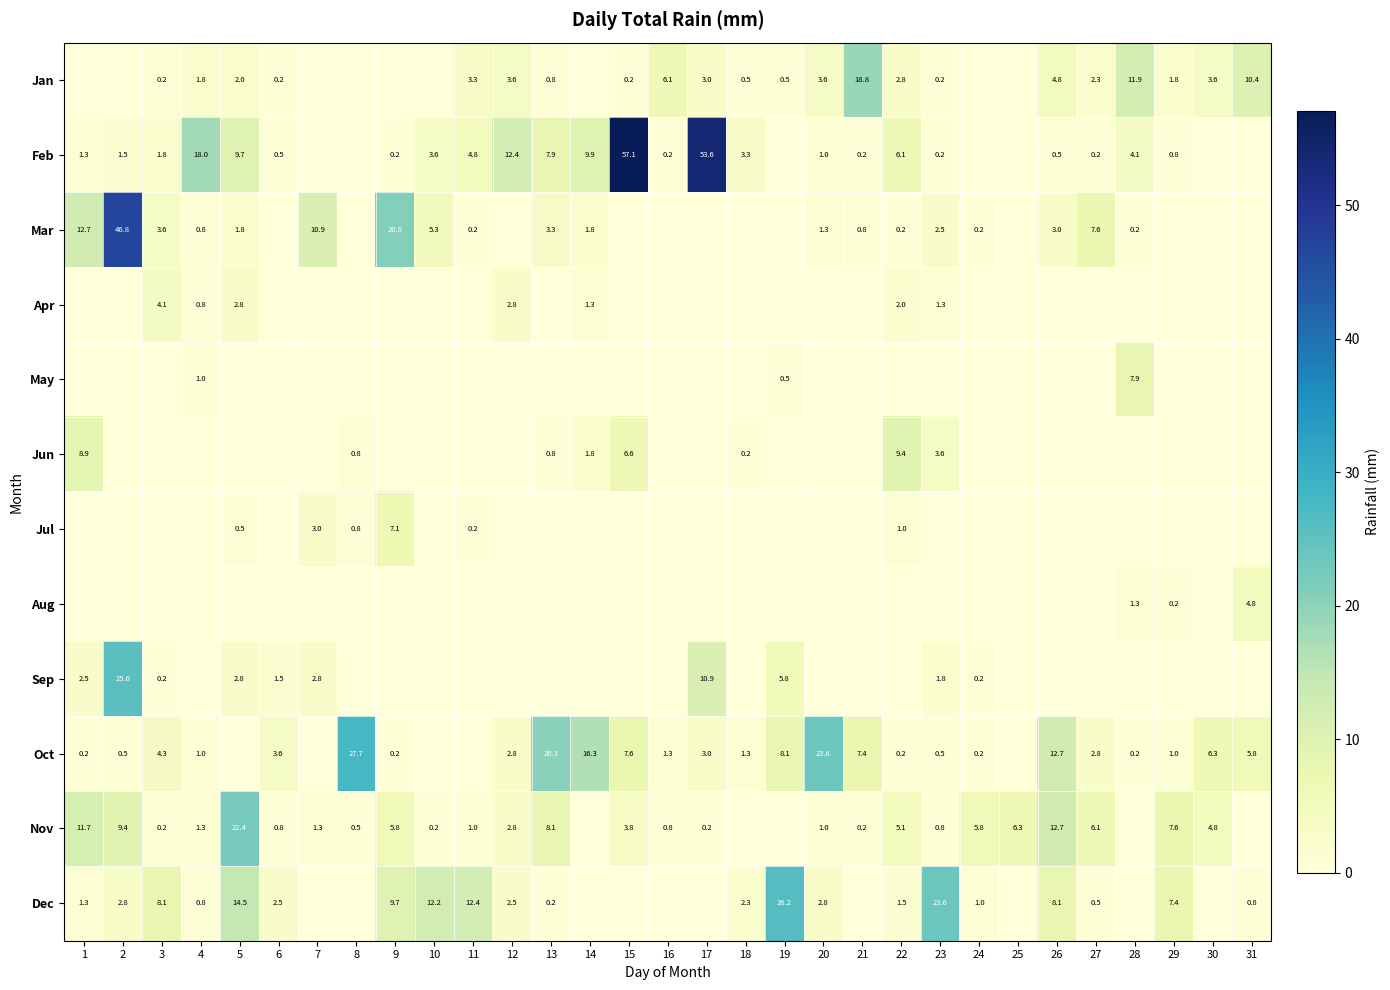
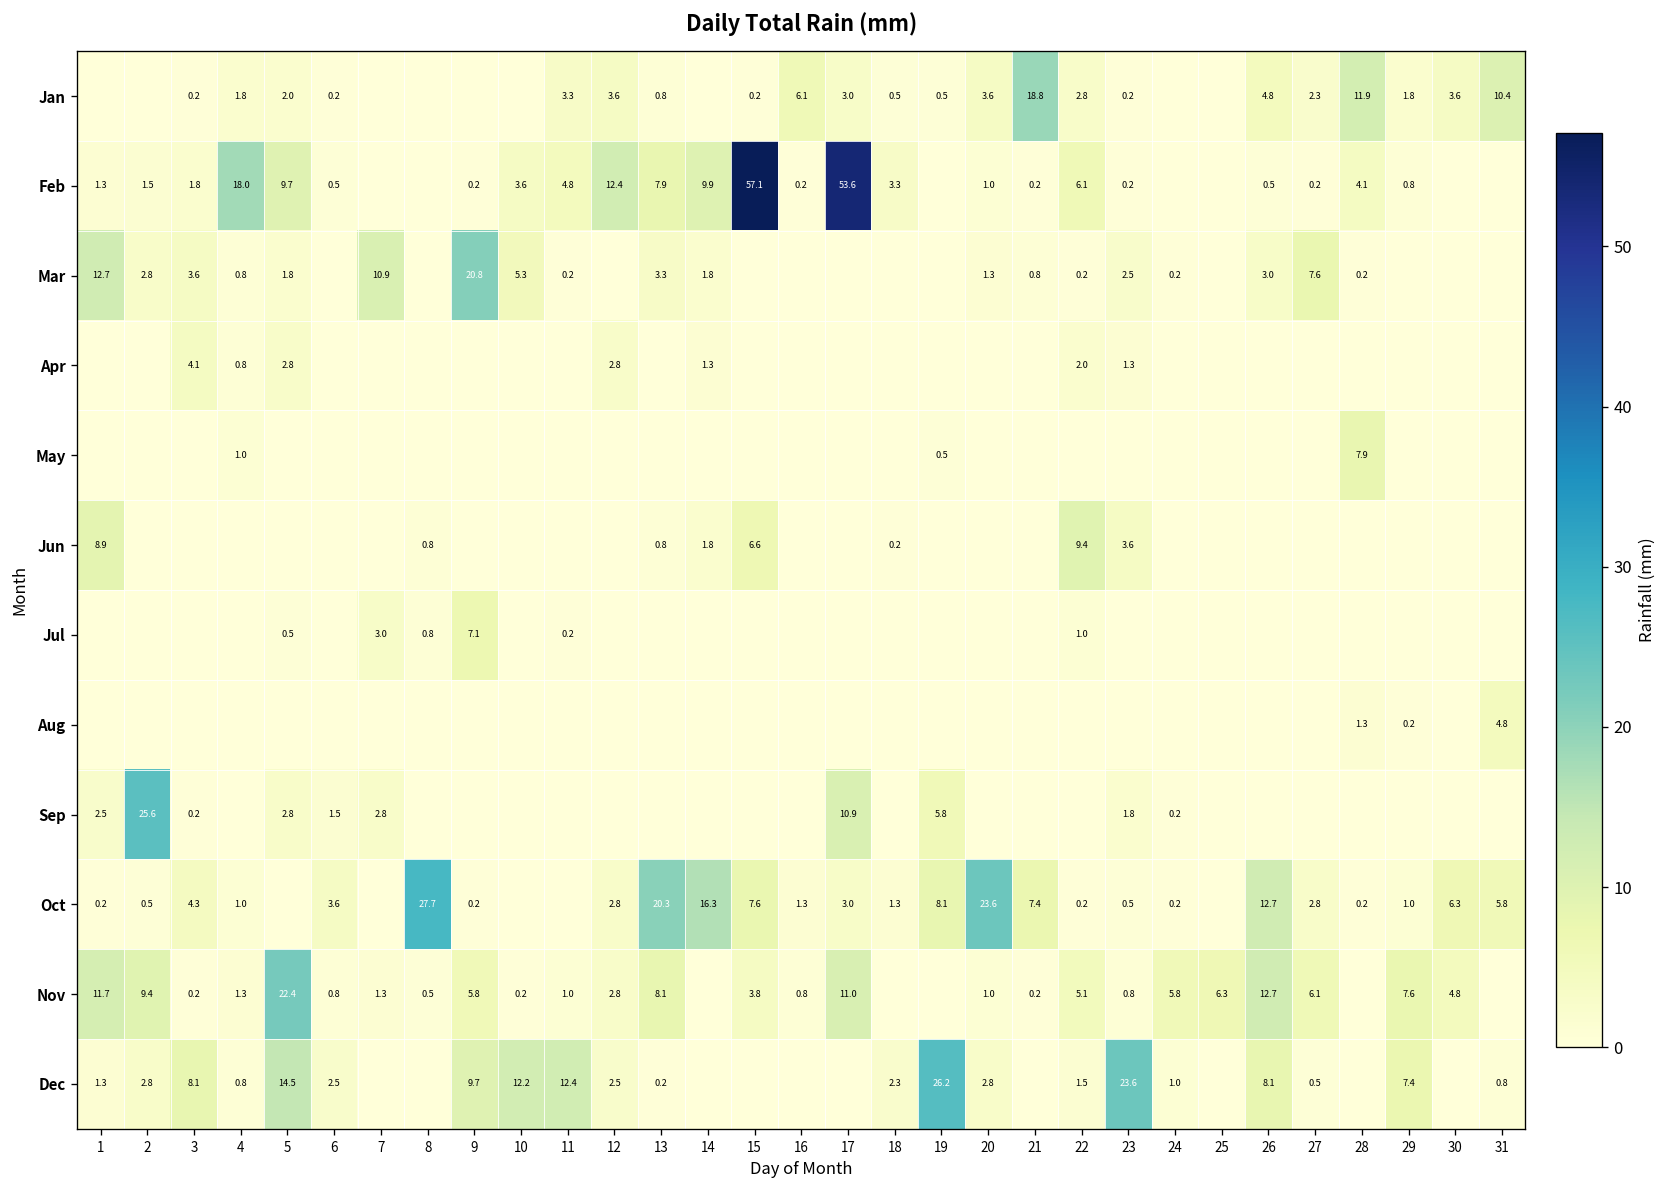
  {
    "Jan": {
      "3": 0.2,
      "4": 1.8,
      "5": 2.0,
      "6": 0.2,
      "11": 3.3,
      "12": 3.6,
      "13": 0.8,
      "15": 0.2,
      "16": 6.1,
      "17": 3.0,
      "18": 0.5,
      "19": 0.5,
      "20": 3.6,
      "21": 18.8,
      "22": 2.8,
      "23": 0.2,
      "26": 4.8,
      "27": 2.3,
      "28": 11.9,
      "29": 1.8,
      "30": 3.6,
      "31": 10.4
    },
    "Feb": {
      "1": 1.3,
      "2": 1.5,
      "3": 1.8,
      "4": 18.0,
      "5": 9.7,
      "6": 0.5,
      "9": 0.2,
      "10": 3.6,
      "11": 4.8,
      "12": 12.4,
      "13": 7.9,
      "14": 9.9,
      "15": 57.1,
      "16": 0.2,
      "17": 53.6,
      "18": 3.3,
      "20": 1.0,
      "21": 0.2,
      "22": 6.1,
      "23": 0.2,
      "26": 0.5,
      "27": 0.2,
      "28": 4.1,
      "29": 0.8
    },
    "Mar": {
      "1": 12.7,
-     "2": 46.8,
+     "2": 2.8,
      "3": 3.6,
      "4": 0.8,
      "5": 1.8,
      "7": 10.9,
      "9": 20.8,
      "10": 5.3,
      "11": 0.2,
      "13": 3.3,
      "14": 1.8,
      "20": 1.3,
      "21": 0.8,
      "22": 0.2,
      "23": 2.5,
      "24": 0.2,
      "26": 3.0,
      "27": 7.6,
      "28": 0.2
    },
    "Apr": {
      "3": 4.1,
      "4": 0.8,
      "5": 2.8,
      "12": 2.8,
      "14": 1.3,
      "22": 2.0,
      "23": 1.3
    },
    "May": {
      "4": 1.0,
      "19": 0.5,
      "28": 7.9
    },
    "Jun": {
      "1": 8.9,
      "8": 0.8,
      "13": 0.8,
      "14": 1.8,
      "15": 6.6,
      "18": 0.2,
      "22": 9.4,
      "23": 3.6
    },
    "Jul": {
      "5": 0.5,
      "7": 3.0,
      "8": 0.8,
      "9": 7.1,
      "11": 0.2,
      "22": 1.0
    },
    "Aug": {
      "28": 1.3,
      "29": 0.2,
      "31": 4.8
    },
    "Sep": {
      "1": 2.5,
      "2": 25.6,
      "3": 0.2,
      "5": 2.8,
      "6": 1.5,
      "7": 2.8,
      "17": 10.9,
      "19": 5.8,
      "23": 1.8,
      "24": 0.2
    },
    "Oct": {
      "1": 0.2,
      "2": 0.5,
      "3": 4.3,
      "4": 1.0,
      "6": 3.6,
      "8": 27.7,
      "9": 0.2,
      "12": 2.8,
      "13": 20.3,
      "14": 16.3,
      "15": 7.6,
      "16": 1.3,
      "17": 3.0,
      "18": 1.3,
      "19": 8.1,
      "20": 23.6,
      "21": 7.4,
      "22": 0.2,
      "23": 0.5,
      "24": 0.2,
      "26": 12.7,
      "27": 2.8,
      "28": 0.2,
      "29": 1.0,
      "30": 6.3,
      "31": 5.8
    },
    "Nov": {
      "1": 11.7,
      "2": 9.4,
      "3": 0.2,
      "4": 1.3,
      "5": 22.4,
      "6": 0.8,
      "7": 1.3,
      "8": 0.5,
      "9": 5.8,
      "10": 0.2,
      "11": 1.0,
      "12": 2.8,
      "13": 8.1,
      "15": 3.8,
      "16": 0.8,
-     "17": 0.2,
+     "17": 11.0,
      "20": 1.0,
      "21": 0.2,
      "22": 5.1,
      "23": 0.8,
      "24": 5.8,
      "25": 6.3,
      "26": 12.7,
      "27": 6.1,
      "29": 7.6,
      "30": 4.8
    },
    "Dec": {
      "1": 1.3,
      "2": 2.8,
      "3": 8.1,
      "4": 0.8,
      "5": 14.5,
      "6": 2.5,
      "9": 9.7,
      "10": 12.2,
      "11": 12.4,
      "12": 2.5,
      "13": 0.2,
      "18": 2.3,
      "19": 26.2,
      "20": 2.8,
      "22": 1.5,
      "23": 23.6,
      "24": 1.0,
      "26": 8.1,
      "27": 0.5,
      "29": 7.4,
      "31": 0.8
    }
  }
